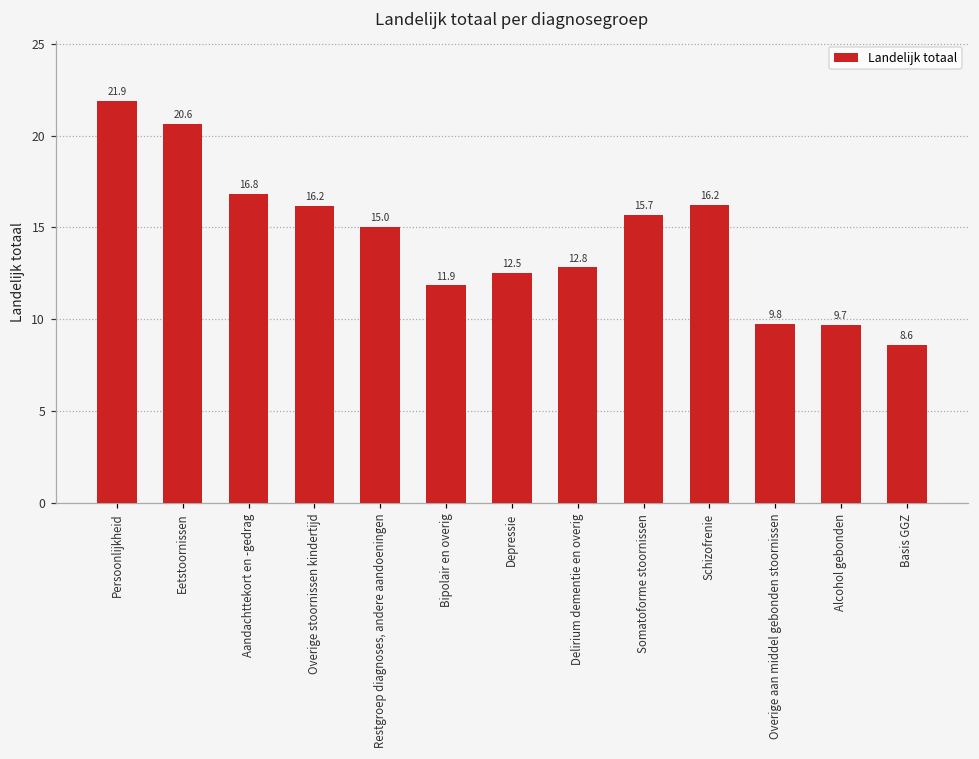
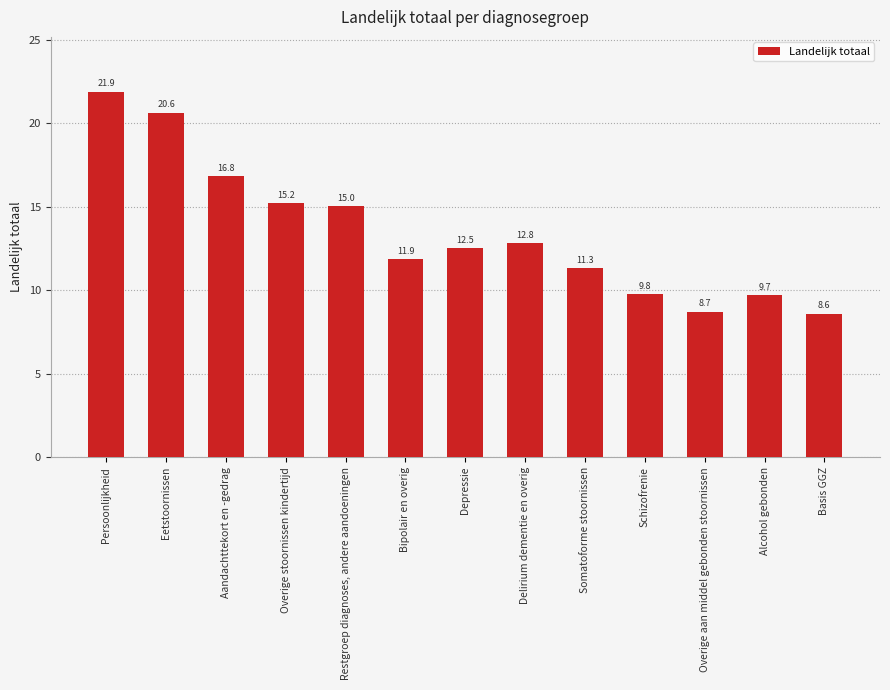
  {
    "Persoonlijkheid": 21.9,
    "Eetstoornissen": 20.6,
    "Aandachttekort en -gedrag": 16.8,
-   "Overige stoornissen kindertijd": 16.2,
+   "Overige stoornissen kindertijd": 15.2,
    "Restgroep diagnoses, andere aandoeningen": 15.0,
    "Bipolair en overig": 11.9,
    "Depressie": 12.5,
    "Delirium dementie en overig": 12.8,
-   "Somatoforme stoornissen": 15.7,
-   "Schizofrenie": 16.2,
-   "Overige aan middel gebonden stoornissen": 9.8,
+   "Somatoforme stoornissen": 11.3,
+   "Schizofrenie": 9.8,
+   "Overige aan middel gebonden stoornissen": 8.7,
    "Alcohol gebonden": 9.7,
    "Basis GGZ": 8.6
  }
